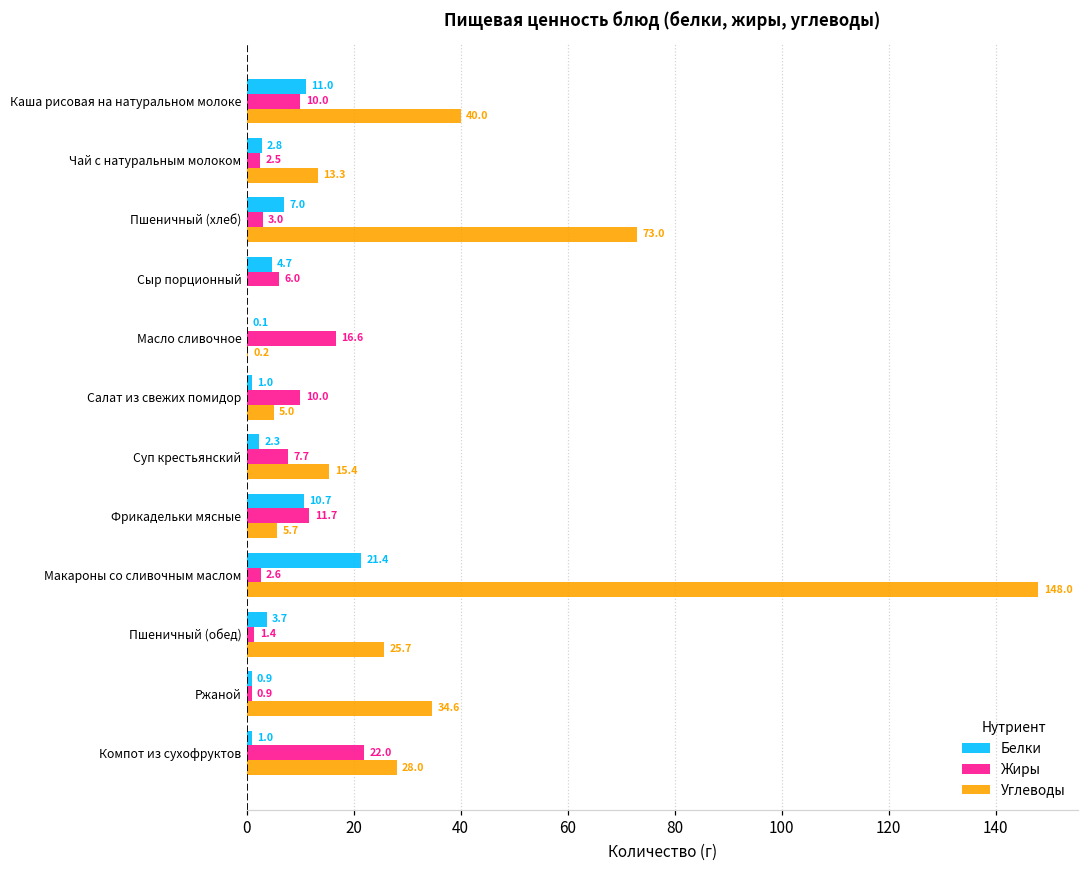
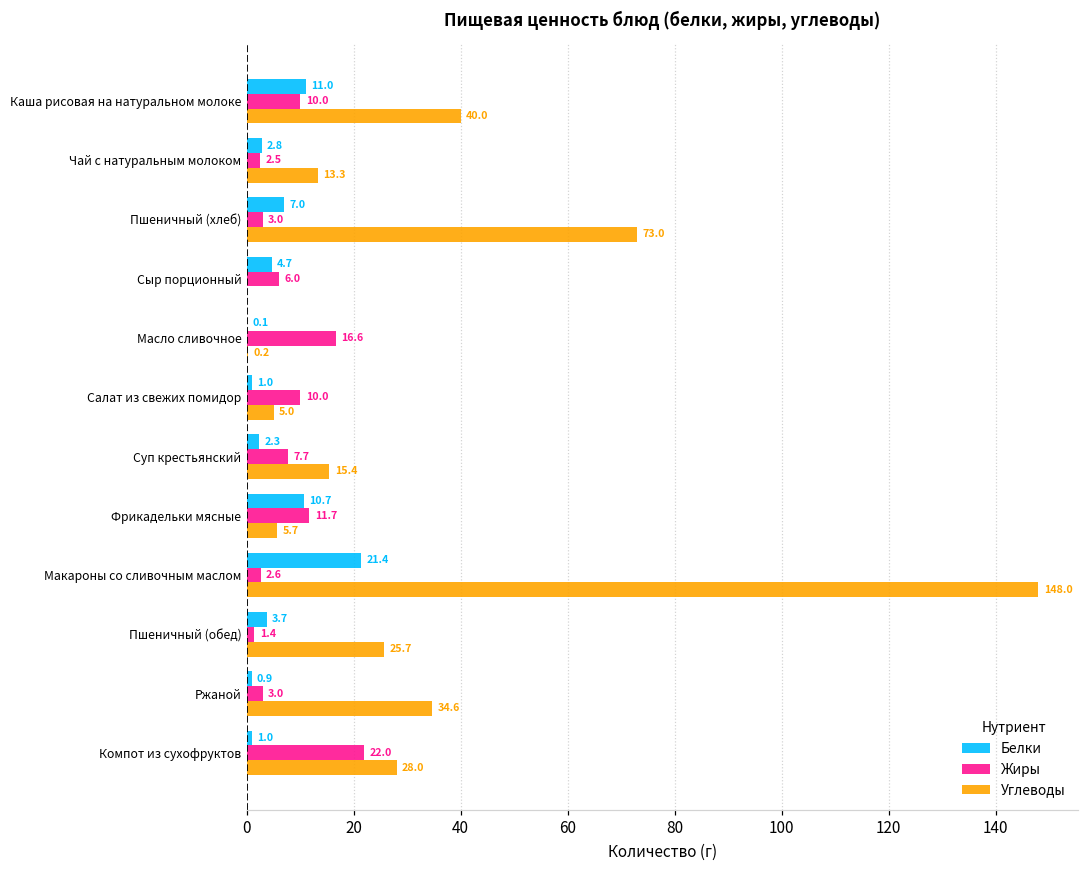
  {
    "Белки": {
      "Каша рисовая на натуральном молоке": 11.0,
      "Чай с натуральным молоком": 2.8,
      "Пшеничный (хлеб)": 7.0,
      "Сыр порционный": 4.7,
      "Масло сливочное": 0.1,
      "Салат из свежих помидор": 1.0,
      "Суп крестьянский": 2.3,
      "Фрикадельки мясные": 10.7,
      "Макароны со сливочным маслом": 21.4,
      "Пшеничный (обед)": 3.7,
      "Ржаной": 0.9,
      "Компот из сухофруктов": 1.0
    },
    "Жиры": {
      "Каша рисовая на натуральном молоке": 10.0,
      "Чай с натуральным молоком": 2.5,
      "Пшеничный (хлеб)": 3.0,
      "Сыр порционный": 6.0,
      "Масло сливочное": 16.6,
      "Салат из свежих помидор": 10.0,
      "Суп крестьянский": 7.7,
      "Фрикадельки мясные": 11.7,
      "Макароны со сливочным маслом": 2.6,
      "Пшеничный (обед)": 1.4,
-     "Ржаной": 0.9,
+     "Ржаной": 3.0,
      "Компот из сухофруктов": 22.0
    },
    "Углеводы": {
      "Каша рисовая на натуральном молоке": 40.0,
      "Чай с натуральным молоком": 13.3,
      "Пшеничный (хлеб)": 73.0,
      "Масло сливочное": 0.2,
      "Салат из свежих помидор": 5.0,
      "Суп крестьянский": 15.4,
      "Фрикадельки мясные": 5.7,
      "Макароны со сливочным маслом": 148.0,
      "Пшеничный (обед)": 25.7,
      "Ржаной": 34.6,
      "Компот из сухофруктов": 28.0
    }
  }
